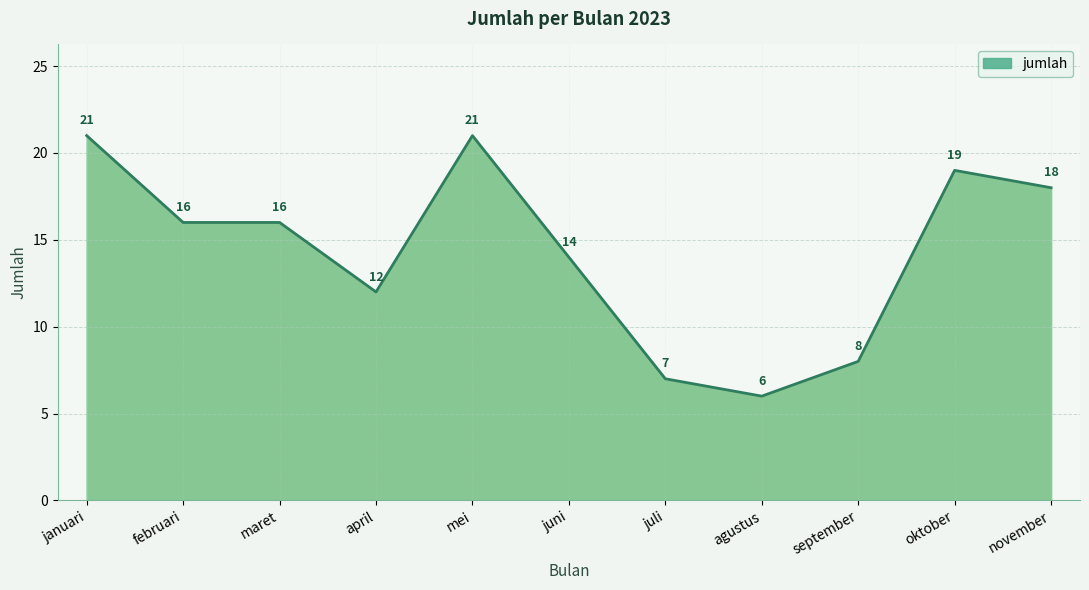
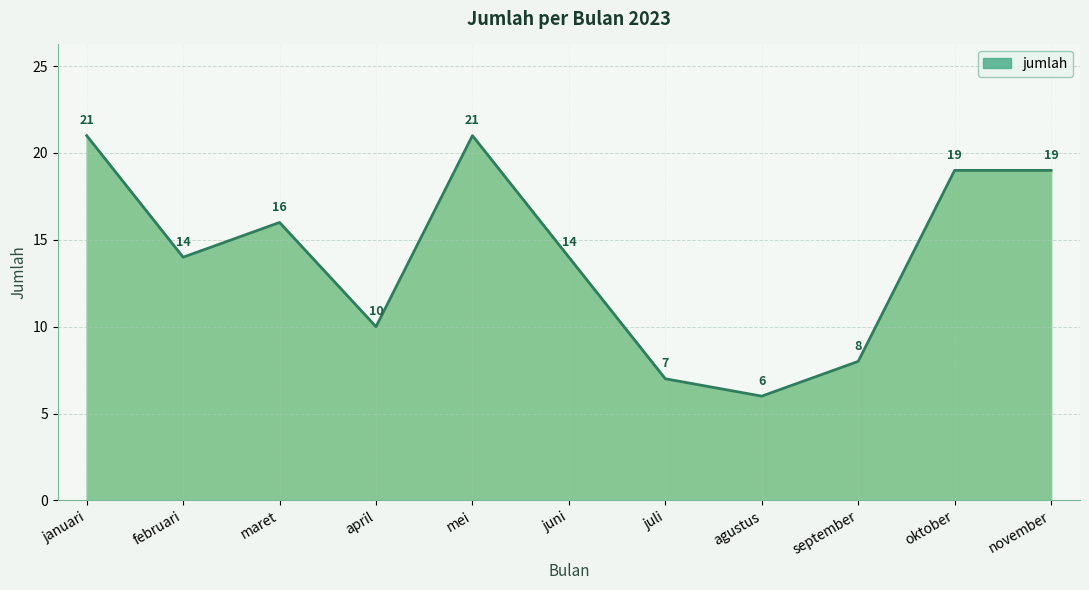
  {
    "januari": 21,
-   "februari": 16,
+   "februari": 14,
    "maret": 16,
-   "april": 12,
+   "april": 10,
    "mei": 21,
    "juni": 14,
    "juli": 7,
    "agustus": 6,
    "september": 8,
    "oktober": 19,
-   "november": 18
+   "november": 19
  }
